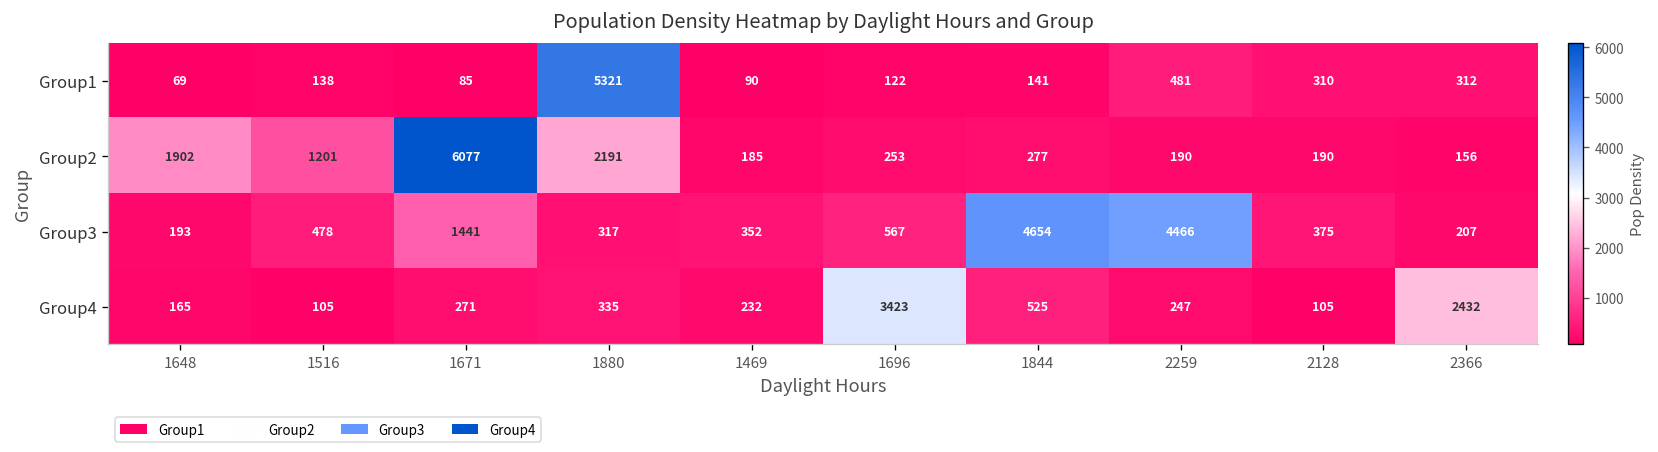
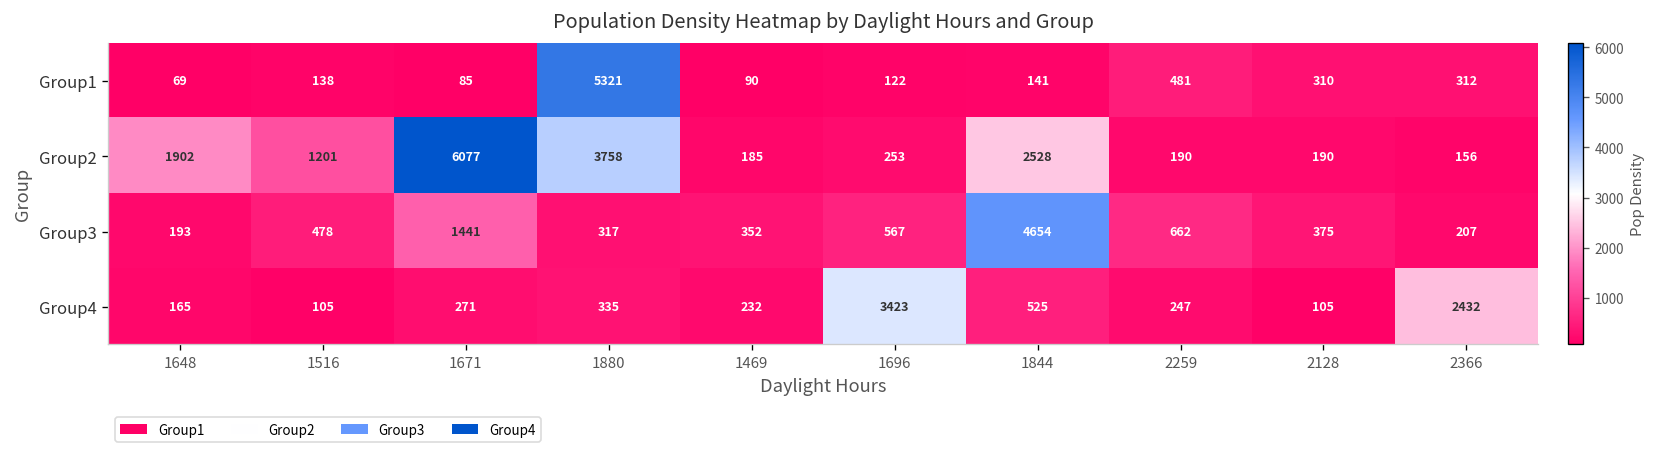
  {
    "Group1": {
      "1648": 69,
      "1516": 138,
      "1671": 85,
      "1880": 5321,
      "1469": 90,
      "1696": 122,
      "1844": 141,
      "2259": 481,
      "2128": 310,
      "2366": 312
    },
    "Group2": {
      "1648": 1902,
      "1516": 1201,
      "1671": 6077,
-     "1880": 2191,
+     "1880": 3758,
      "1469": 185,
      "1696": 253,
-     "1844": 277,
+     "1844": 2528,
      "2259": 190,
      "2128": 190,
      "2366": 156
    },
    "Group3": {
      "1648": 193,
      "1516": 478,
      "1671": 1441,
      "1880": 317,
      "1469": 352,
      "1696": 567,
      "1844": 4654,
-     "2259": 4466,
+     "2259": 662,
      "2128": 375,
      "2366": 207
    },
    "Group4": {
      "1648": 165,
      "1516": 105,
      "1671": 271,
      "1880": 335,
      "1469": 232,
      "1696": 3423,
      "1844": 525,
      "2259": 247,
      "2128": 105,
      "2366": 2432
    }
  }
